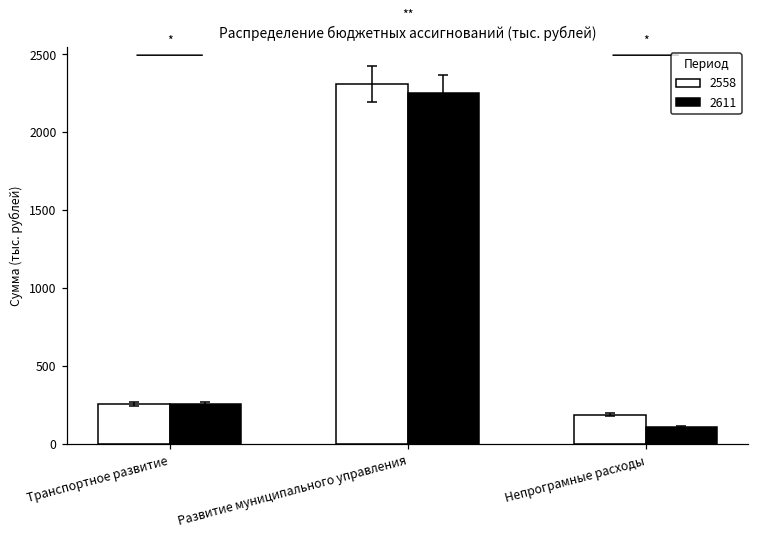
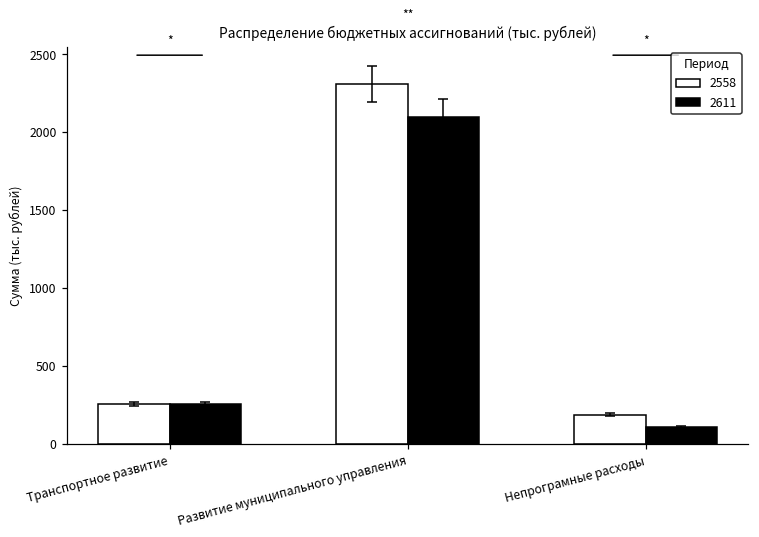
  {
    "2558": {
      "Транспортное развитие": 250,
      "Развитие муниципального управления": 2310,
      "Непрограмные расходы": 190
    },
    "2611": {
      "Транспортное развитие": 250,
-     "Развитие муниципального управления": 2250,
+     "Развитие муниципального управления": 2100,
      "Непрограмные расходы": 110
    }
  }
